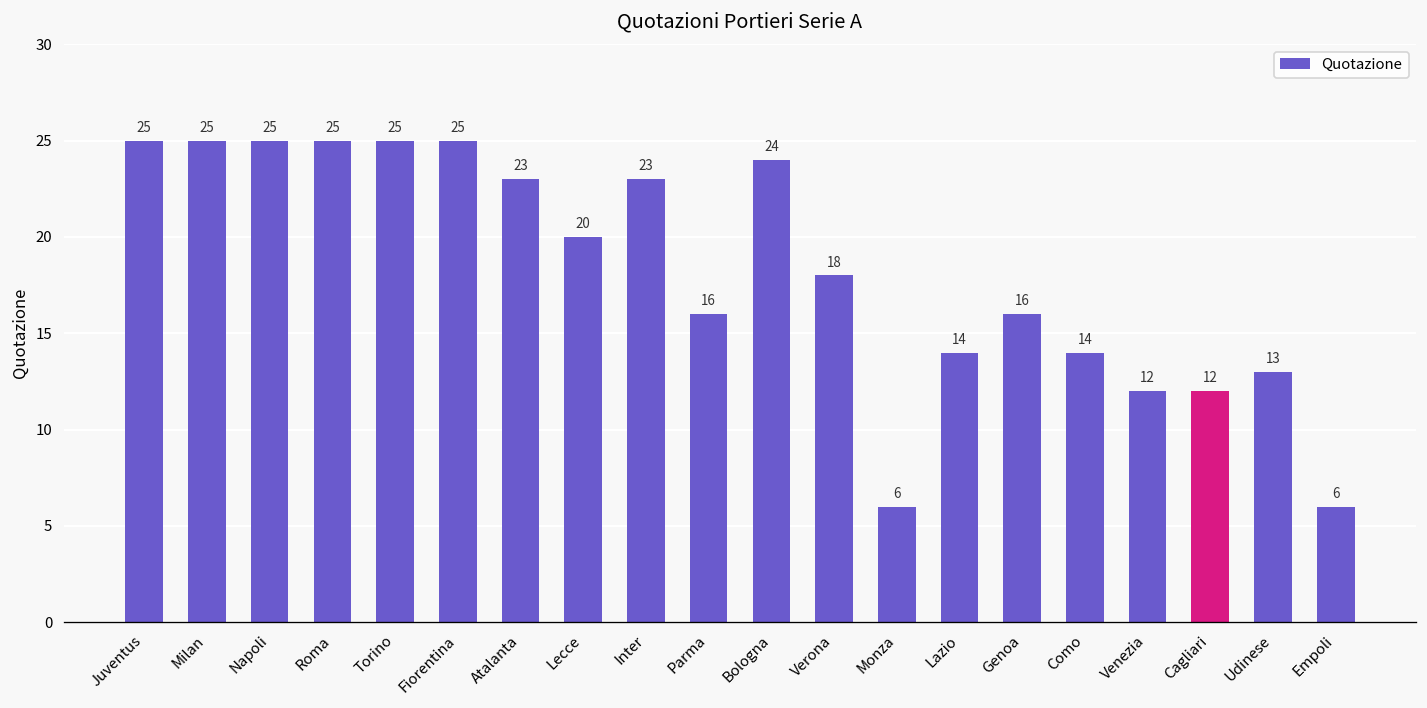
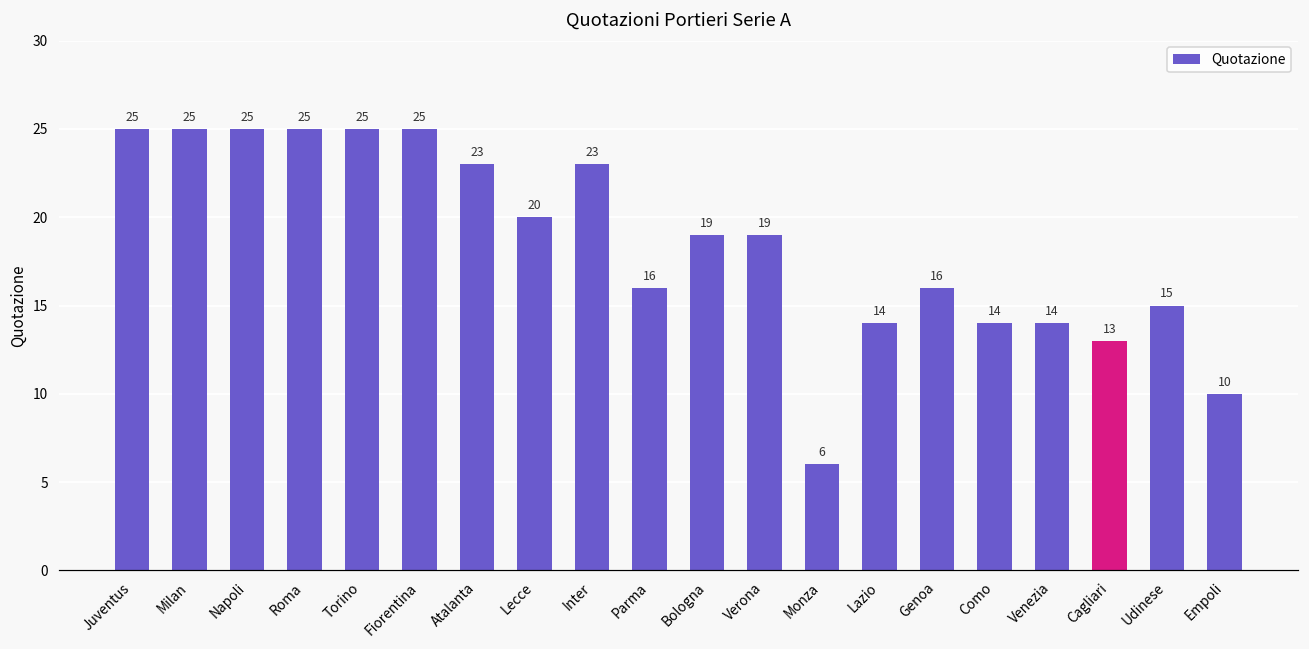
  {
    "Juventus": 25,
    "Milan": 25,
    "Napoli": 25,
    "Roma": 25,
    "Torino": 25,
    "Fiorentina": 25,
    "Atalanta": 23,
    "Lecce": 20,
    "Inter": 23,
    "Parma": 16,
-   "Bologna": 24,
-   "Verona": 18,
+   "Bologna": 19,
+   "Verona": 19,
    "Monza": 6,
    "Lazio": 14,
    "Genoa": 16,
    "Como": 14,
-   "Venezia": 12,
-   "Cagliari": 12,
-   "Udinese": 13,
-   "Empoli": 6
+   "Venezia": 14,
+   "Cagliari": 13,
+   "Udinese": 15,
+   "Empoli": 10
  }
